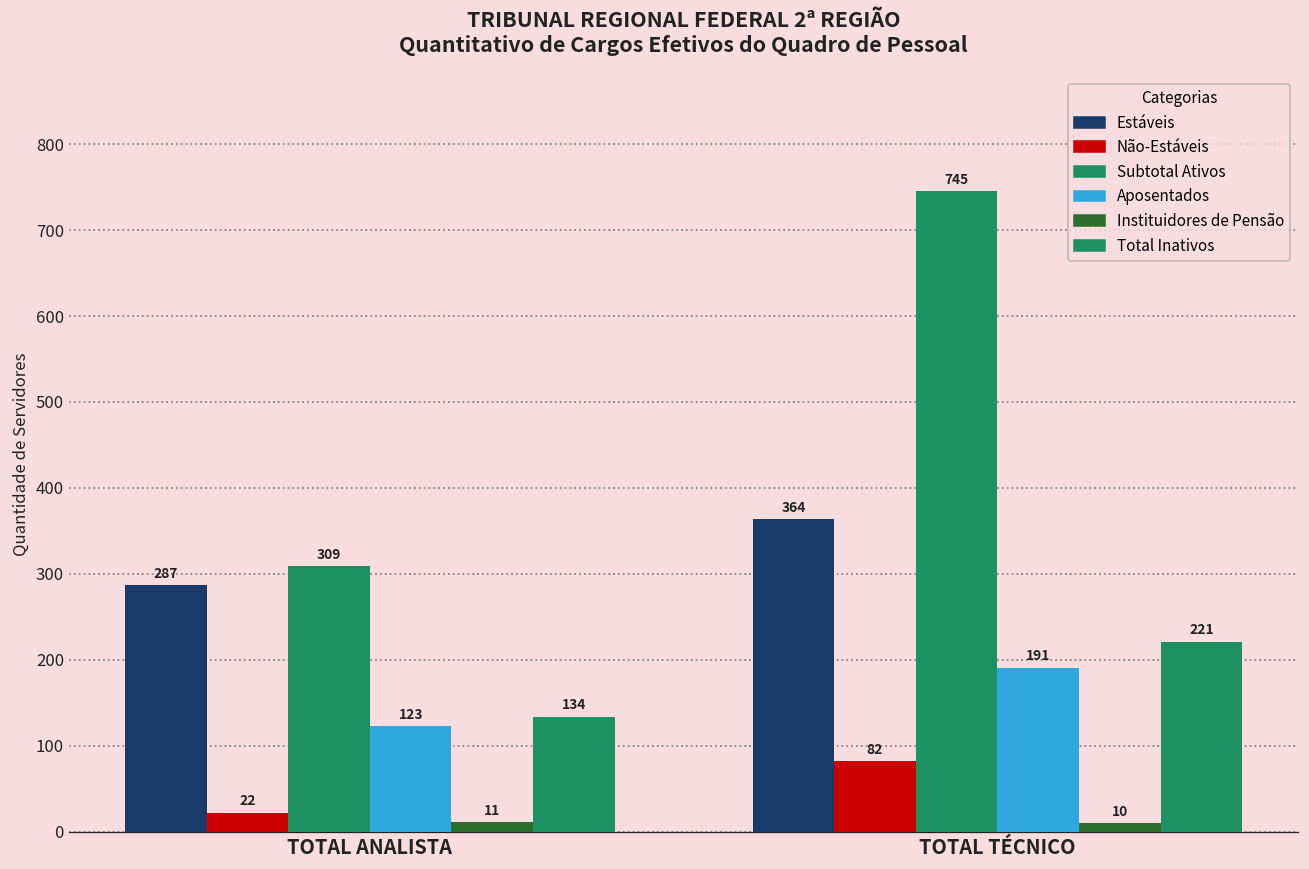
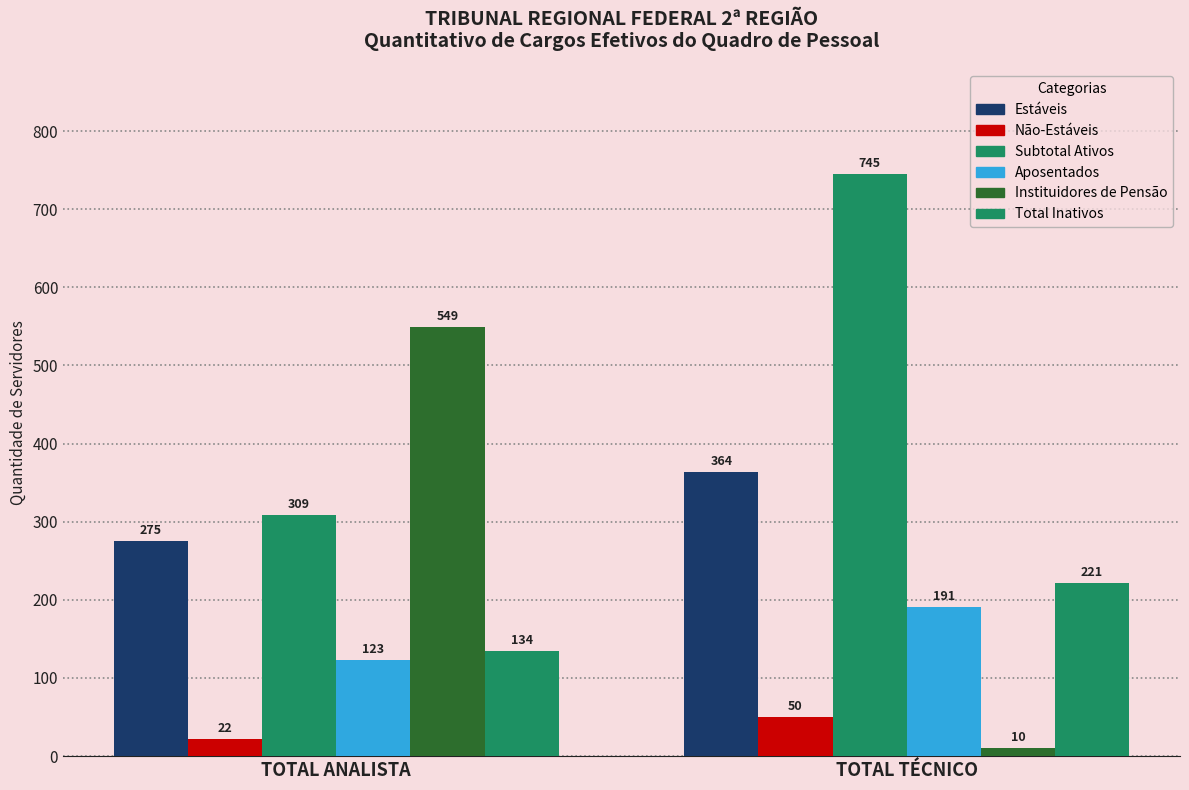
  {
    "Estáveis": {
-     "TOTAL ANALISTA": 287,
+     "TOTAL ANALISTA": 275,
      "TOTAL TÉCNICO": 364
    },
    "Não-Estáveis": {
      "TOTAL ANALISTA": 22,
-     "TOTAL TÉCNICO": 82
+     "TOTAL TÉCNICO": 50
    },
    "Aposentados": {
      "TOTAL ANALISTA": 123,
      "TOTAL TÉCNICO": 191
    },
    "Instituidores de Pensão": {
-     "TOTAL ANALISTA": 11,
+     "TOTAL ANALISTA": 549,
      "TOTAL TÉCNICO": 10
    }
  }
